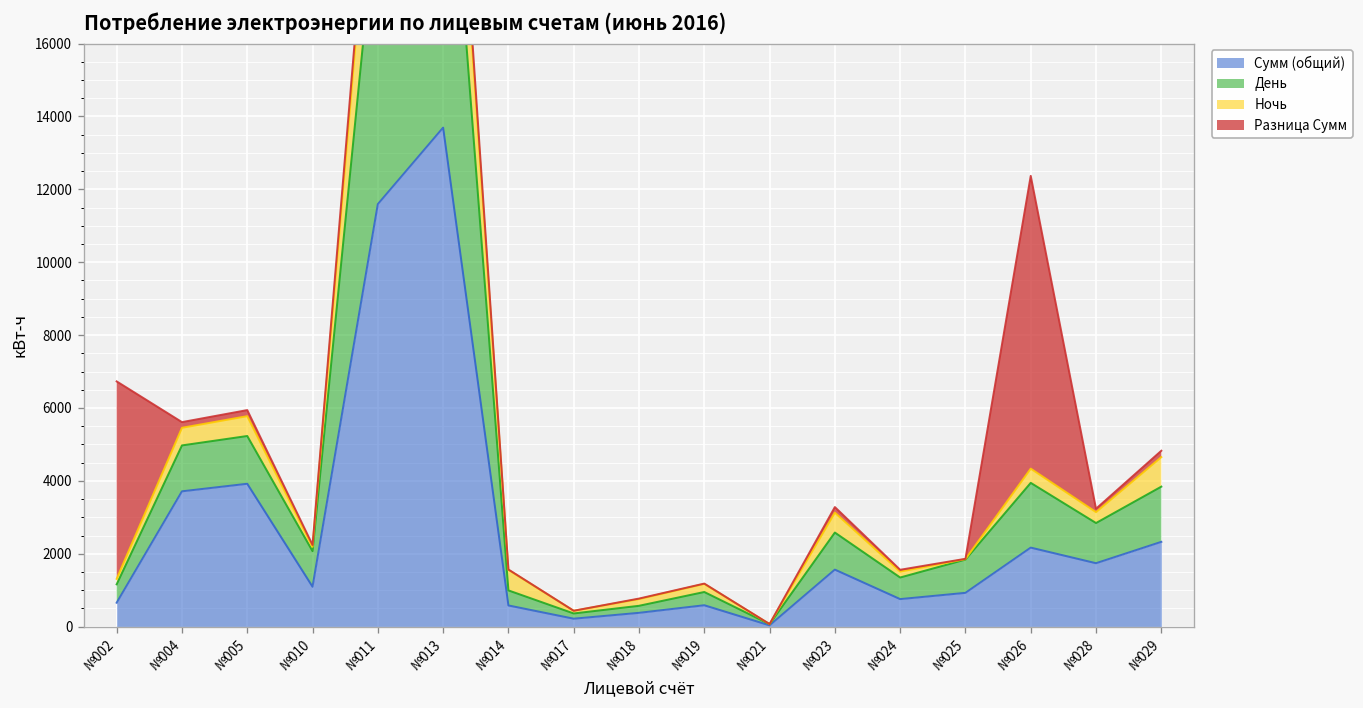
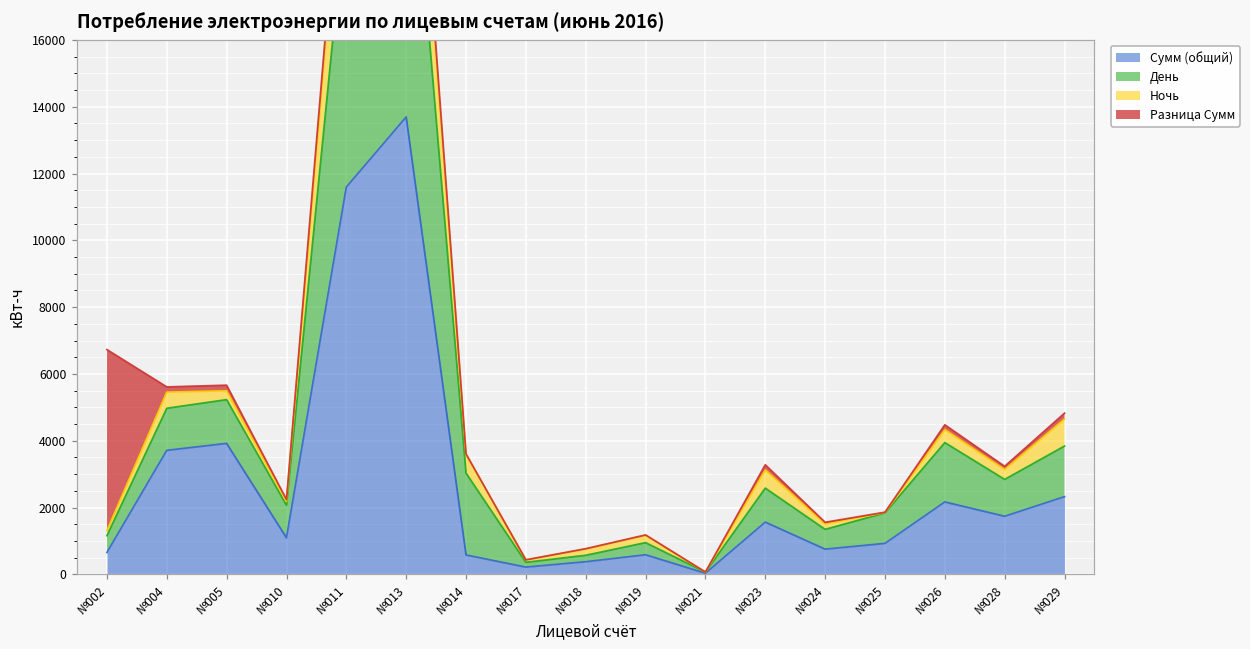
  {
    "Сумм (общий)": {
      "№002": 700,
      "№004": 3700,
      "№005": 3900,
      "№010": 1100,
      "№011": 11600,
      "№013": 13700,
      "№014": 600,
      "№017": 200,
      "№018": 400,
      "№019": 600,
      "№023": 1600,
      "№024": 800,
      "№025": 900,
      "№026": 2200,
      "№028": 1700,
      "№029": 2300
    },
    "День": {
      "№002": 500,
      "№004": 1300,
      "№005": 1300,
      "№010": 1000,
-     "№014": 400,
+     "№014": 2500,
      "№018": 200,
      "№019": 400,
      "№023": 1000,
      "№024": 600,
      "№026": 1800,
      "№028": 1100,
      "№029": 1500
    },
    "Ночь": {
      "№002": 200,
      "№004": 500,
-     "№005": 500,
+     "№005": 300,
      "№023": 500,
      "№026": 400,
      "№028": 300,
      "№029": 800
    },
    "Разница Сумм": {
      "№002": 5400,
      "№004": 200,
      "№005": 200,
      "№023": 200,
-     "№026": 8000,
+     "№026": 100,
      "№028": 100,
      "№029": 200
    }
  }
